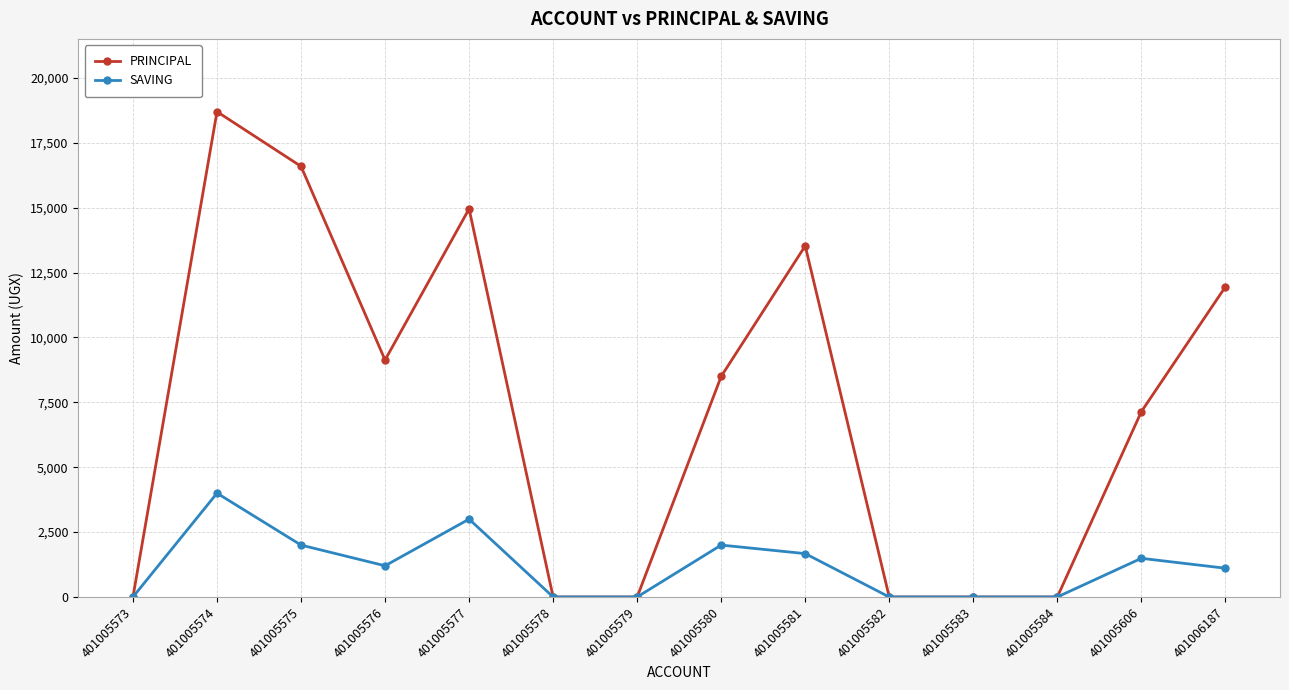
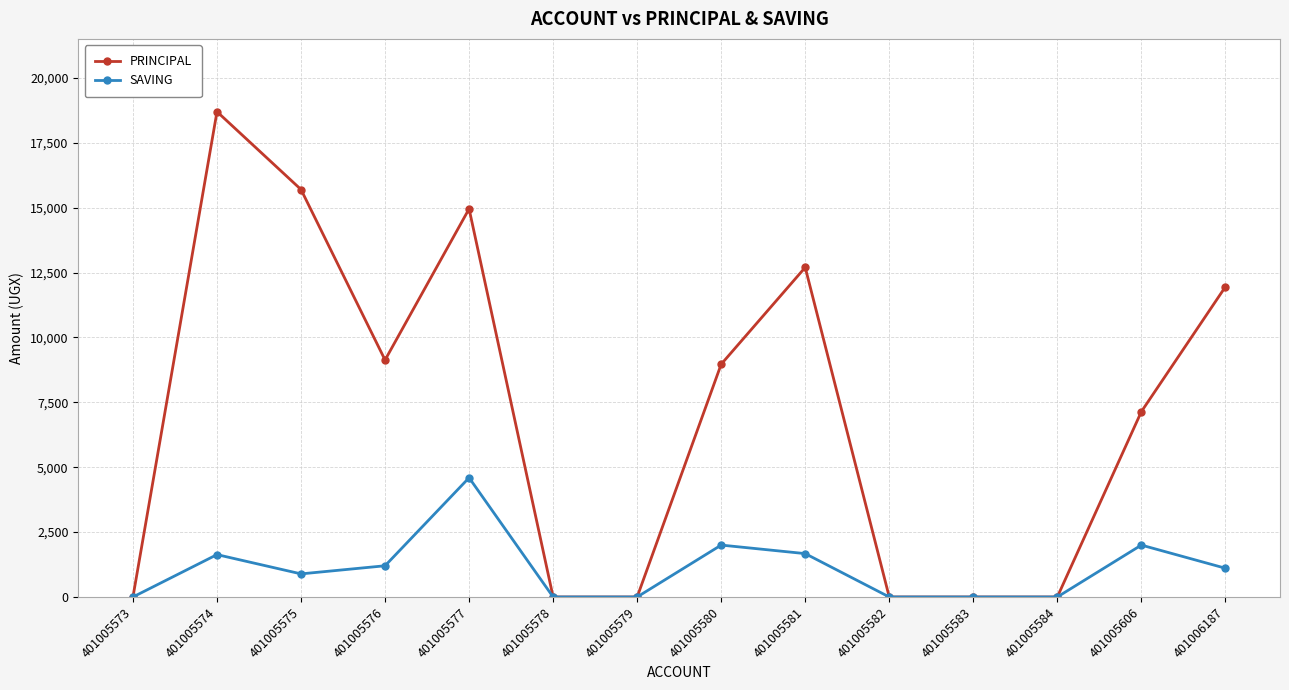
  {
    "PRINCIPAL": {
      "401005574": "18,700",
-     "401005575": "16,600",
+     "401005575": "15,700",
      "401005576": "9,100",
      "401005577": "15,000",
-     "401005580": "8,500",
-     "401005581": "13,500",
+     "401005580": "9,000",
+     "401005581": "12,700",
      "401005606": "7,100",
      "401006187": "12,000"
    },
    "SAVING": {
-     "401005574": "4,000",
-     "401005575": "2,000",
+     "401005574": "1,600",
+     "401005575": "900",
      "401005576": "1,200",
-     "401005577": "3,000",
+     "401005577": "4,600",
      "401005580": "2,000",
      "401005581": "1,700",
-     "401005606": "1,500",
+     "401005606": "2,000",
      "401006187": "1,100"
    }
  }
